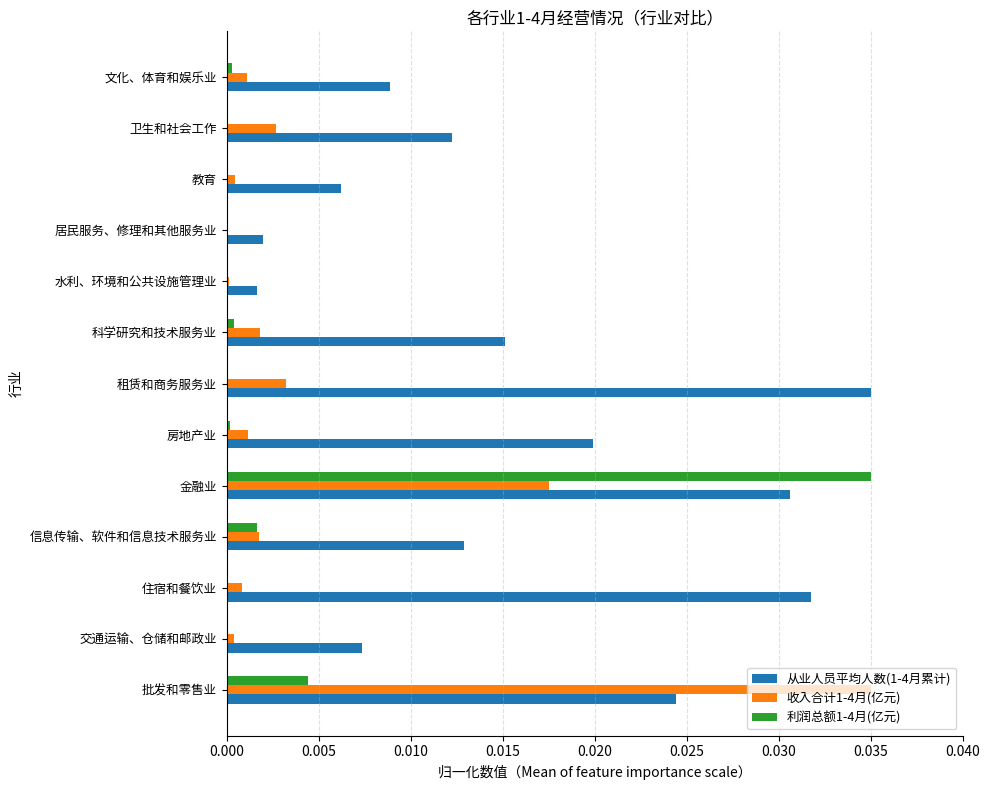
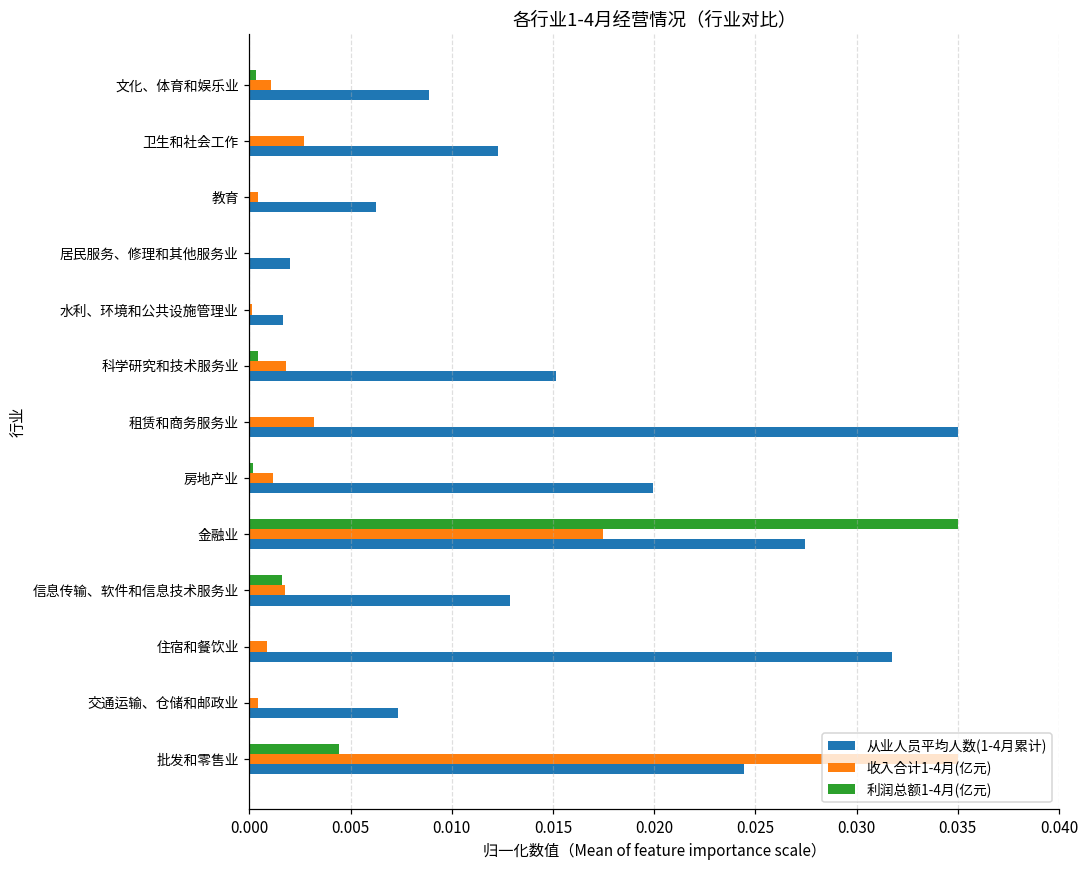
  {
    "从业人员平均人数(1-4月累计)": {
      "文化、体育和娱乐业": 0.0089,
      "卫生和社会工作": 0.0123,
      "教育": 0.0062,
      "居民服务、修理和其他服务业": 0.0020,
      "水利、环境和公共设施管理业": 0.0017,
      "科学研究和技术服务业": 0.0151,
      "租赁和商务服务业": 0.0350,
      "房地产业": 0.0199,
-     "金融业": 0.0306,
+     "金融业": 0.0275,
      "信息传输、软件和信息技术服务业": 0.0129,
      "住宿和餐饮业": 0.0318,
      "交通运输、仓储和邮政业": 0.0074,
      "批发和零售业": 0.0244
    },
    "收入合计1-4月(亿元)": {
      "文化、体育和娱乐业": 0.0011,
      "卫生和社会工作": 0.0027,
      "教育": 0.0004,
      "科学研究和技术服务业": 0.0018,
      "租赁和商务服务业": 0.0032,
      "房地产业": 0.0012,
      "金融业": 0.0175,
      "信息传输、软件和信息技术服务业": 0.0018,
      "住宿和餐饮业": 0.0008,
      "交通运输、仓储和邮政业": 0.0004
    },
    "利润总额1-4月(亿元)": {
      "文化、体育和娱乐业": 0.0003,
      "卫生和社会工作": 0.0000,
      "教育": 0.0000,
      "居民服务、修理和其他服务业": 0.0000,
      "水利、环境和公共设施管理业": 0.0000,
      "科学研究和技术服务业": 0.0004,
      "租赁和商务服务业": 0.0000,
      "房地产业": 0.0002,
      "金融业": 0.0350,
      "信息传输、软件和信息技术服务业": 0.0016,
      "住宿和餐饮业": 0.0000,
      "批发和零售业": 0.0044
    }
  }
